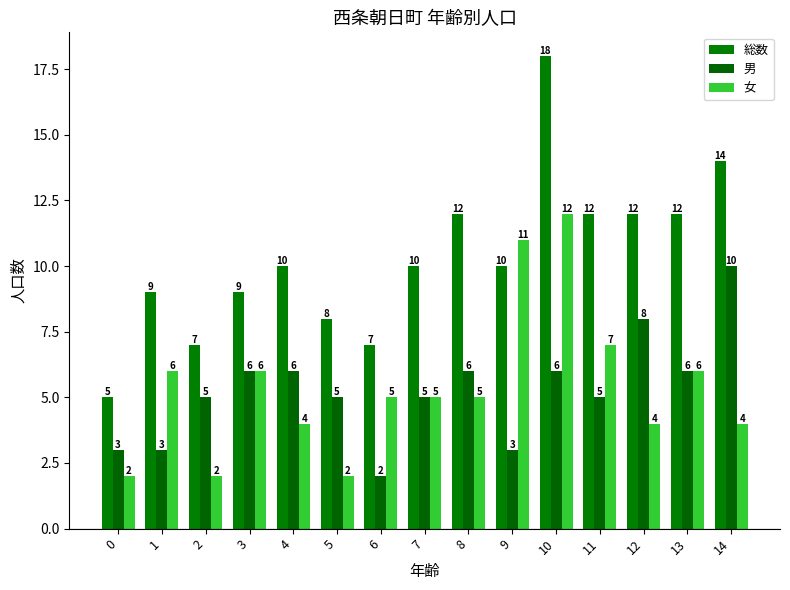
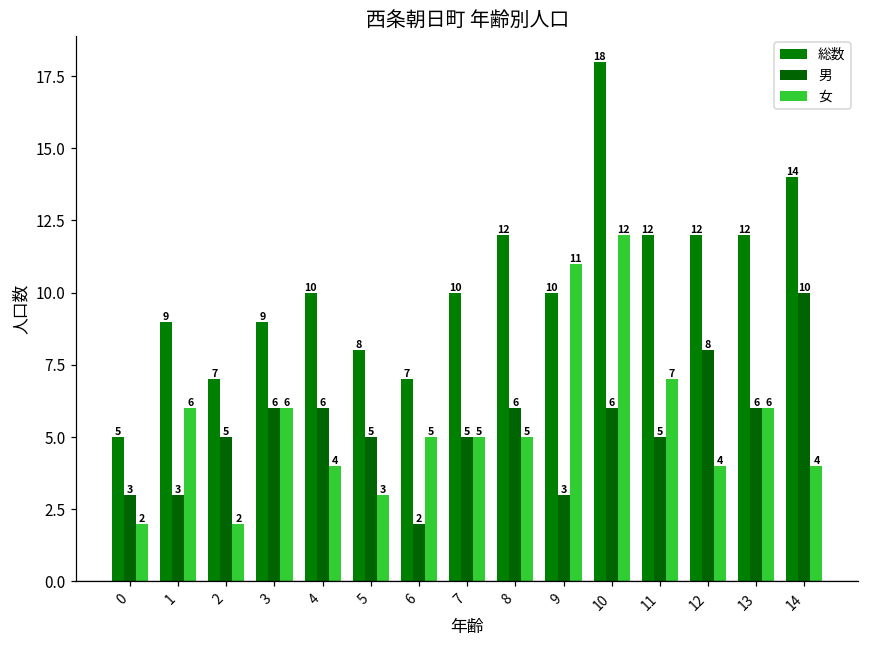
  {
    "女": {
      "0": 2,
      "1": 6,
      "2": 2,
      "3": 6,
      "4": 4,
-     "5": 2,
+     "5": 3,
      "6": 5,
      "7": 5,
      "8": 5,
      "9": 11,
      "10": 12,
      "11": 7,
      "12": 4,
      "13": 6,
      "14": 4
    }
  }
